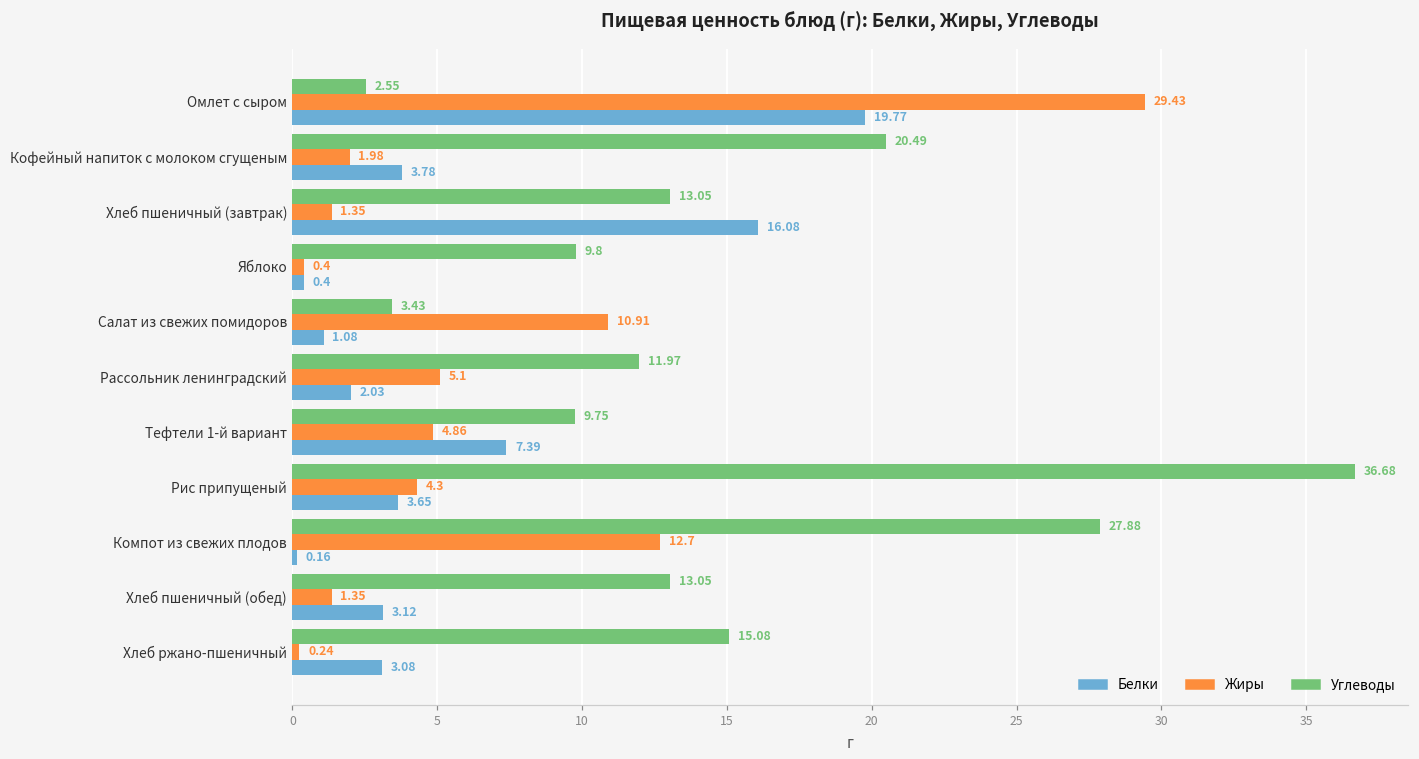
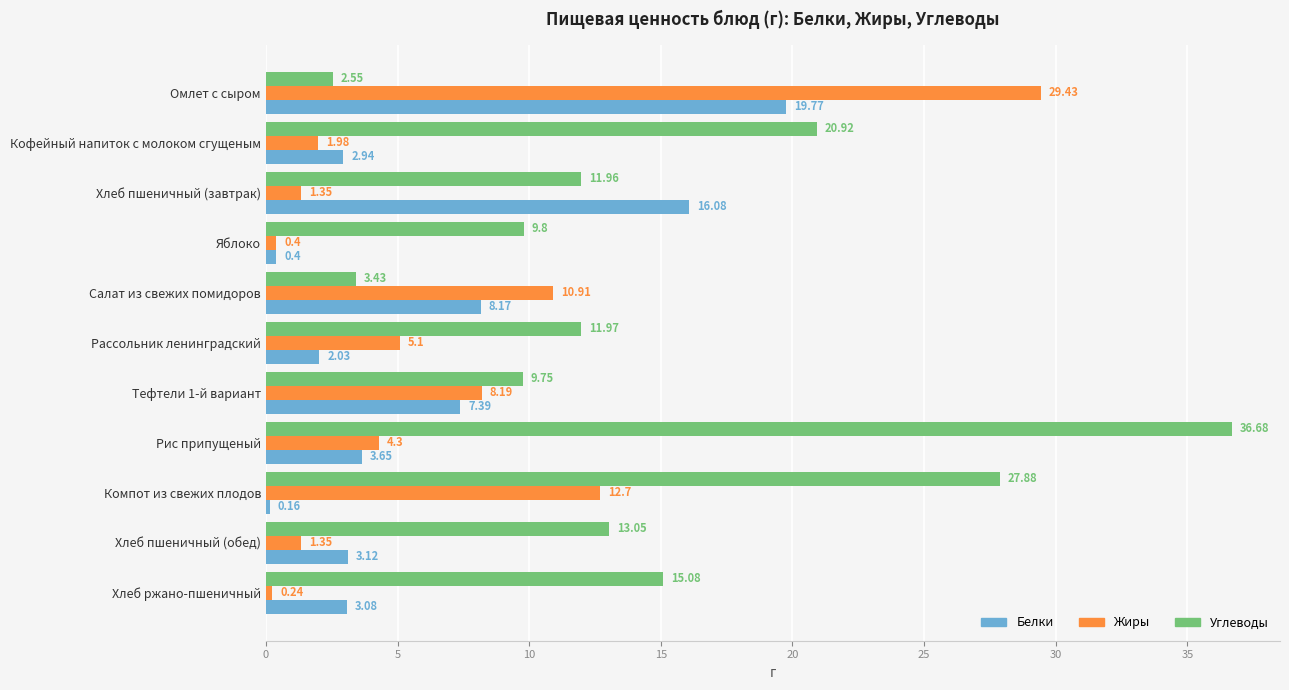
  {
    "Белки": {
      "Омлет с сыром": 19.77,
-     "Кофейный напиток с молоком сгущеным": 3.78,
+     "Кофейный напиток с молоком сгущеным": 2.94,
      "Хлеб пшеничный (завтрак)": 16.08,
      "Яблоко": 0.4,
-     "Салат из свежих помидоров": 1.08,
+     "Салат из свежих помидоров": 8.17,
      "Рассольник ленинградский": 2.03,
      "Тефтели 1-й вариант": 7.39,
      "Рис припущеный": 3.65,
      "Компот из свежих плодов": 0.16,
      "Хлеб пшеничный (обед)": 3.12,
      "Хлеб ржано-пшеничный": 3.08
    },
    "Жиры": {
      "Омлет с сыром": 29.43,
      "Кофейный напиток с молоком сгущеным": 1.98,
      "Хлеб пшеничный (завтрак)": 1.35,
      "Яблоко": 0.4,
      "Салат из свежих помидоров": 10.91,
      "Рассольник ленинградский": 5.1,
-     "Тефтели 1-й вариант": 4.86,
+     "Тефтели 1-й вариант": 8.19,
      "Рис припущеный": 4.3,
      "Компот из свежих плодов": 12.7,
      "Хлеб пшеничный (обед)": 1.35,
      "Хлеб ржано-пшеничный": 0.24
    },
    "Углеводы": {
      "Омлет с сыром": 2.55,
-     "Кофейный напиток с молоком сгущеным": 20.49,
-     "Хлеб пшеничный (завтрак)": 13.05,
+     "Кофейный напиток с молоком сгущеным": 20.92,
+     "Хлеб пшеничный (завтрак)": 11.96,
      "Яблоко": 9.8,
      "Салат из свежих помидоров": 3.43,
      "Рассольник ленинградский": 11.97,
      "Тефтели 1-й вариант": 9.75,
      "Рис припущеный": 36.68,
      "Компот из свежих плодов": 27.88,
      "Хлеб пшеничный (обед)": 13.05,
      "Хлеб ржано-пшеничный": 15.08
    }
  }
